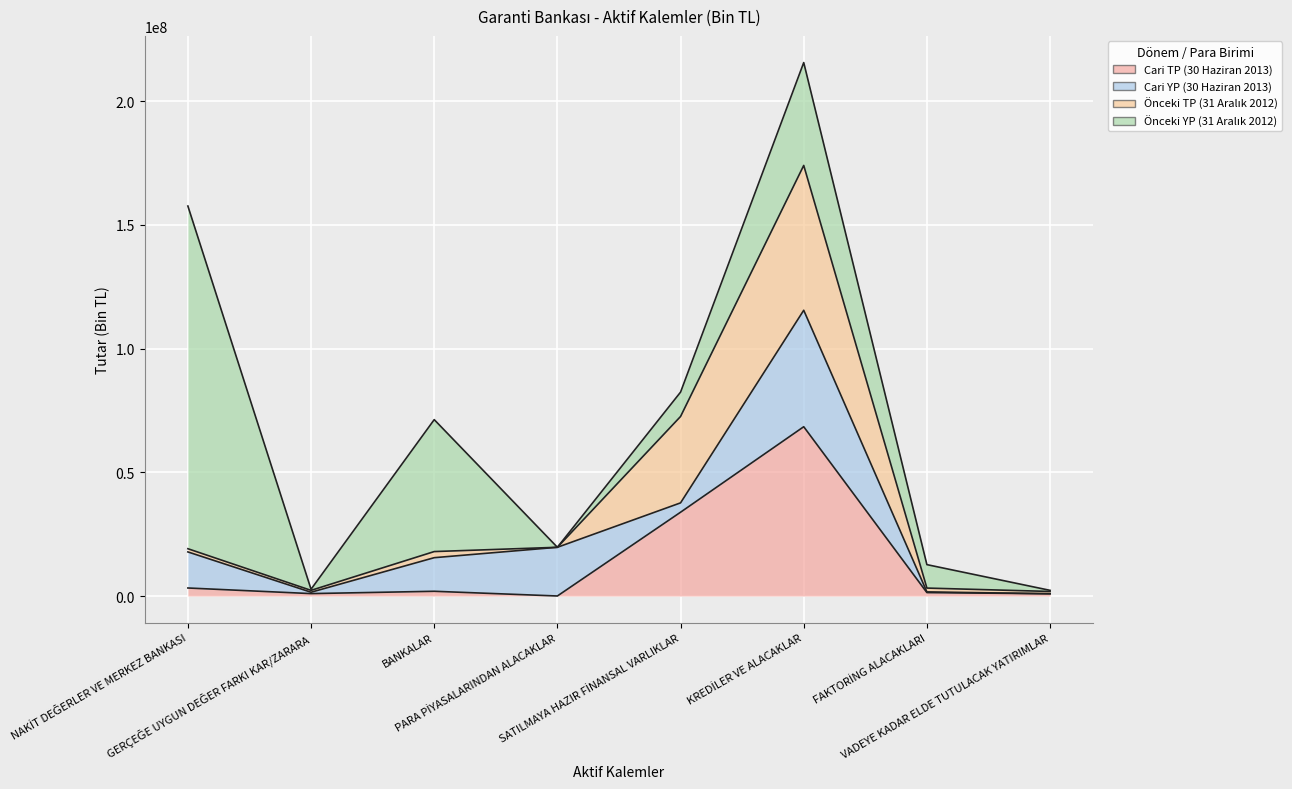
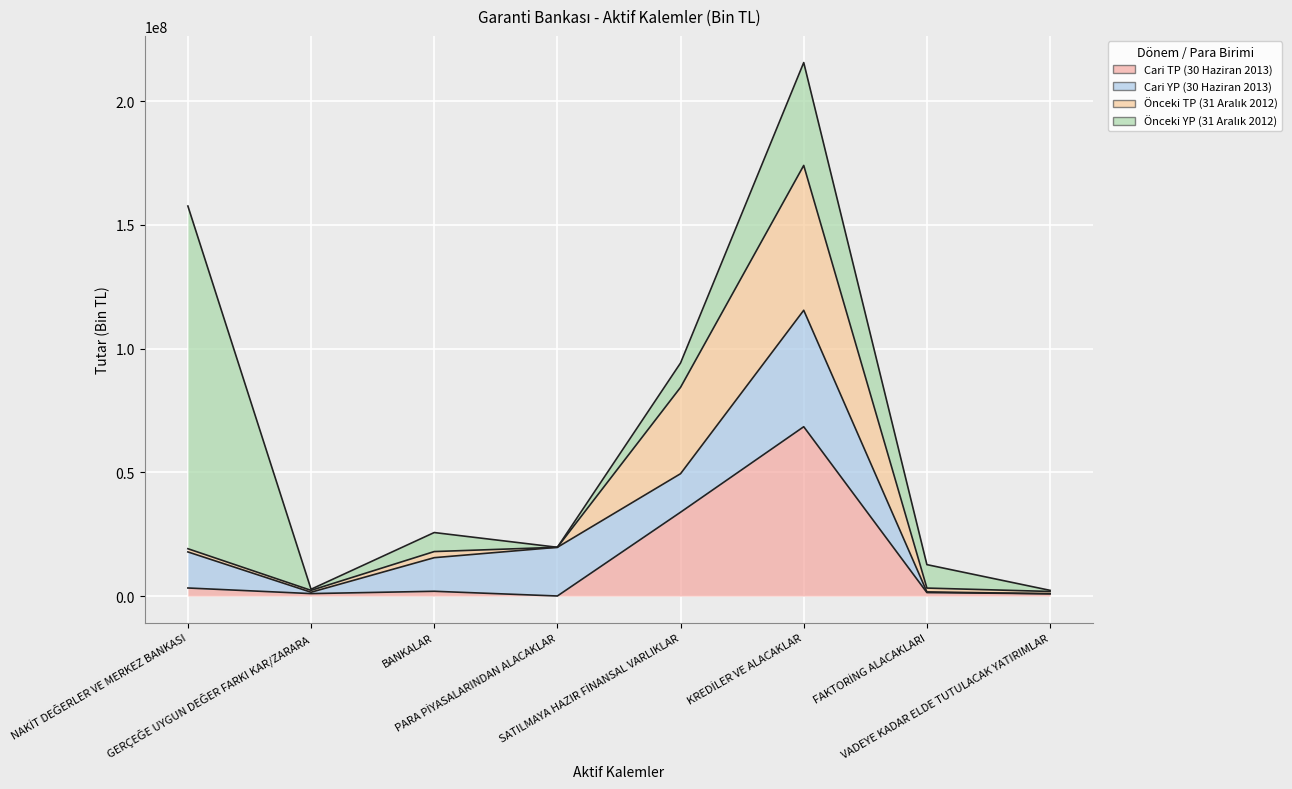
  {
    "Cari YP (30 Haziran 2013)": {
      "NAKİT DEĞERLER VE MERKEZ BANKASI": 15000000,
      "BANKALAR": 14000000,
-     "SATILMAYA HAZIR FİNANSAL VARLIKLAR": 4000000,
+     "SATILMAYA HAZIR FİNANSAL VARLIKLAR": 16000000,
      "KREDİLER VE ALACAKLAR": 47000000
    },
    "Önceki YP (31 Aralık 2012)": {
      "NAKİT DEĞERLER VE MERKEZ BANKASI": 139000000,
-     "BANKALAR": 53000000,
+     "BANKALAR": 8000000,
      "SATILMAYA HAZIR FİNANSAL VARLIKLAR": 10000000,
      "KREDİLER VE ALACAKLAR": 42000000,
      "FAKTORİNG ALACAKLARI": 9000000
    }
  }
